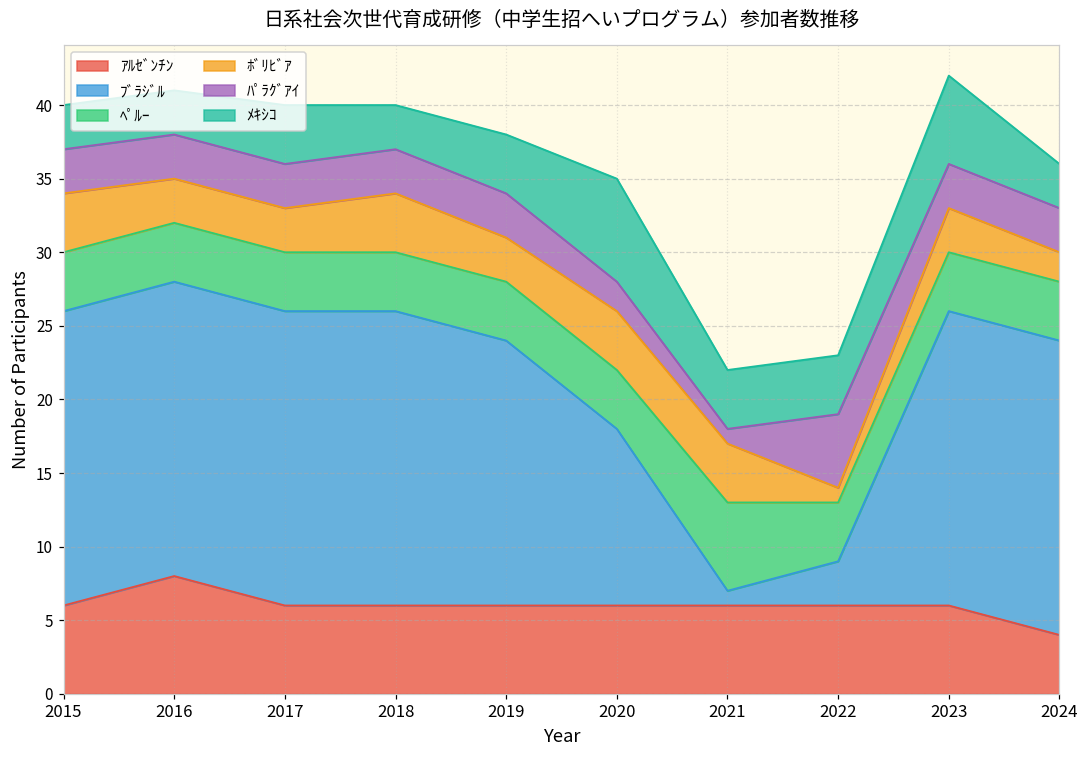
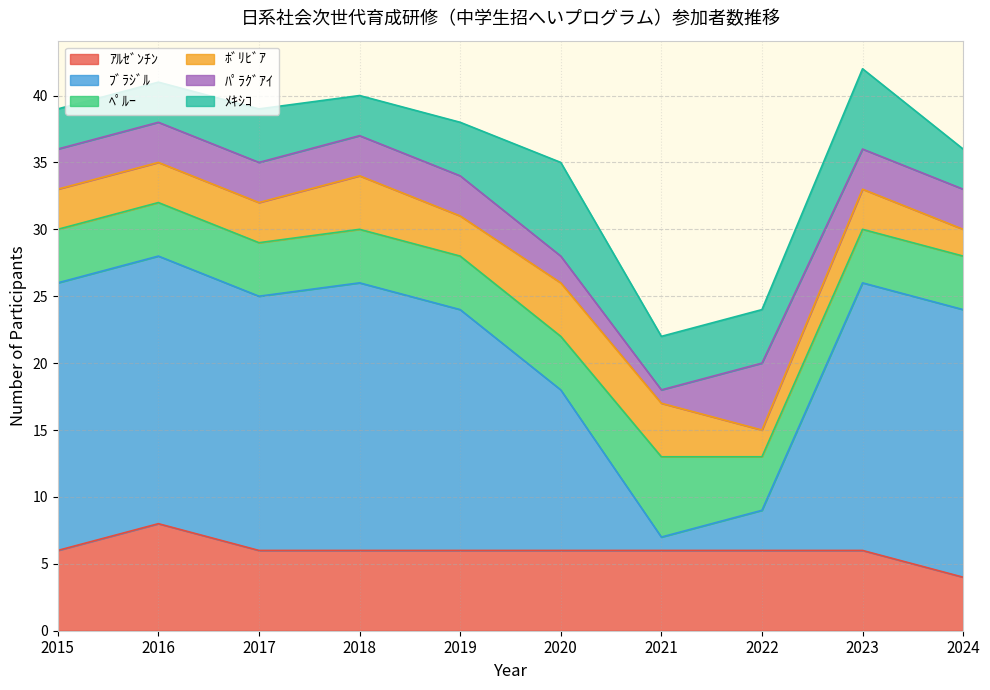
  {
    "ｱﾙｾﾞﾝﾁﾝ": {
      "2015": 6,
      "2016": 8,
      "2017": 6,
      "2018": 6,
      "2019": 6,
      "2020": 6,
      "2021": 6,
      "2022": 6,
      "2023": 6,
      "2024": 4
    },
    "ﾌﾞﾗｼﾞﾙ": {
      "2015": 20,
      "2016": 20,
-     "2017": 20,
+     "2017": 19,
      "2018": 20,
      "2019": 18,
      "2020": 12,
      "2021": 1,
      "2022": 3,
      "2023": 20,
      "2024": 20
    },
    "ﾎﾞﾘﾋﾞｱ": {
-     "2015": 4,
+     "2015": 3,
      "2016": 3,
      "2017": 3,
      "2018": 4,
      "2019": 3,
      "2020": 4,
      "2021": 4,
-     "2022": 1,
+     "2022": 2,
      "2023": 3,
      "2024": 2
    },
    "ﾊﾟﾗｸﾞｱｲ": {
      "2015": 3,
      "2016": 3,
      "2017": 3,
      "2018": 3,
      "2019": 3,
      "2020": 2,
      "2021": 1,
      "2022": 5,
      "2023": 3,
      "2024": 3
    }
  }
